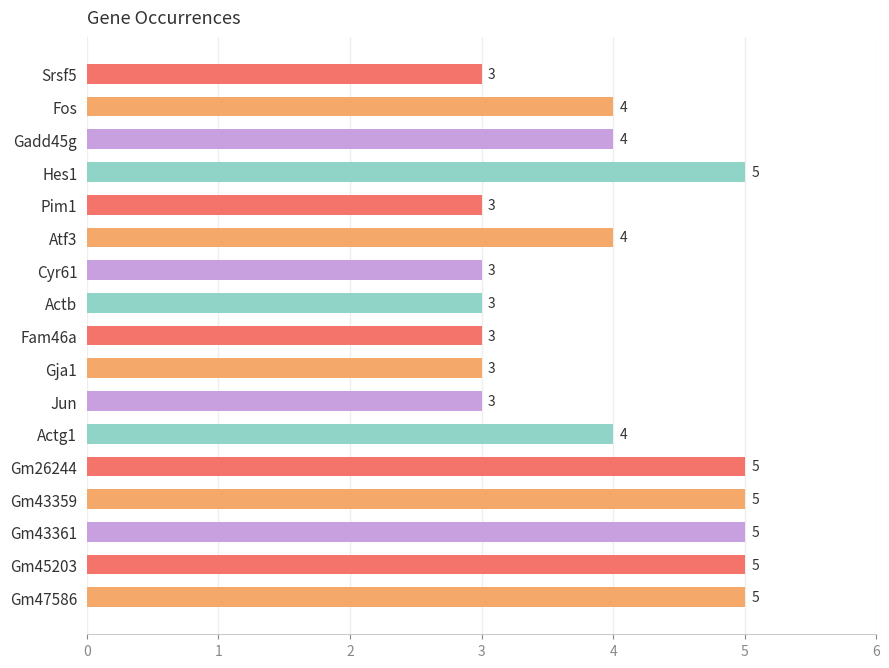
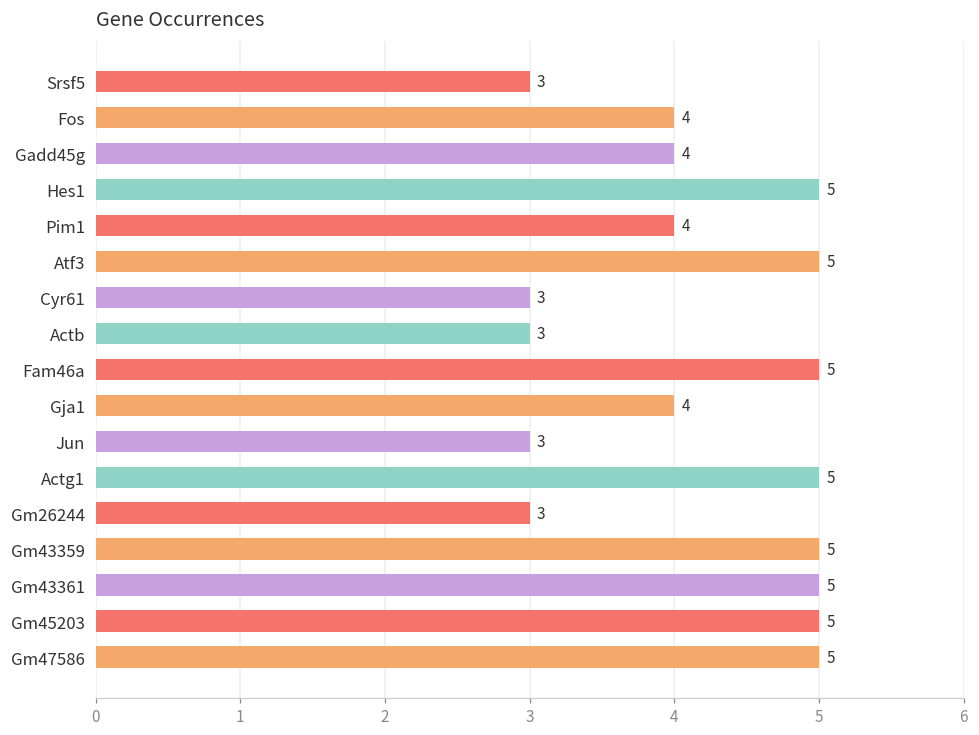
  {
    "Srsf5": 3,
    "Fos": 4,
    "Gadd45g": 4,
    "Hes1": 5,
-   "Pim1": 3,
-   "Atf3": 4,
+   "Pim1": 4,
+   "Atf3": 5,
    "Cyr61": 3,
    "Actb": 3,
-   "Fam46a": 3,
-   "Gja1": 3,
+   "Fam46a": 5,
+   "Gja1": 4,
    "Jun": 3,
-   "Actg1": 4,
-   "Gm26244": 5,
+   "Actg1": 5,
+   "Gm26244": 3,
    "Gm43359": 5,
    "Gm43361": 5,
    "Gm45203": 5,
    "Gm47586": 5
  }
